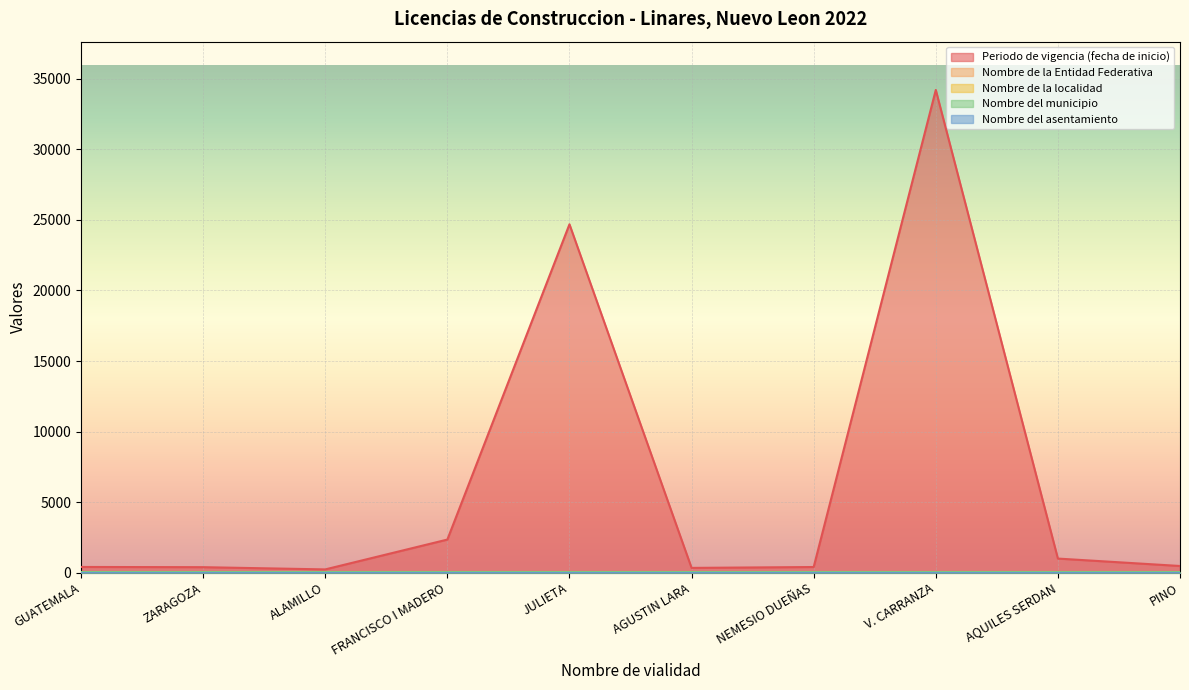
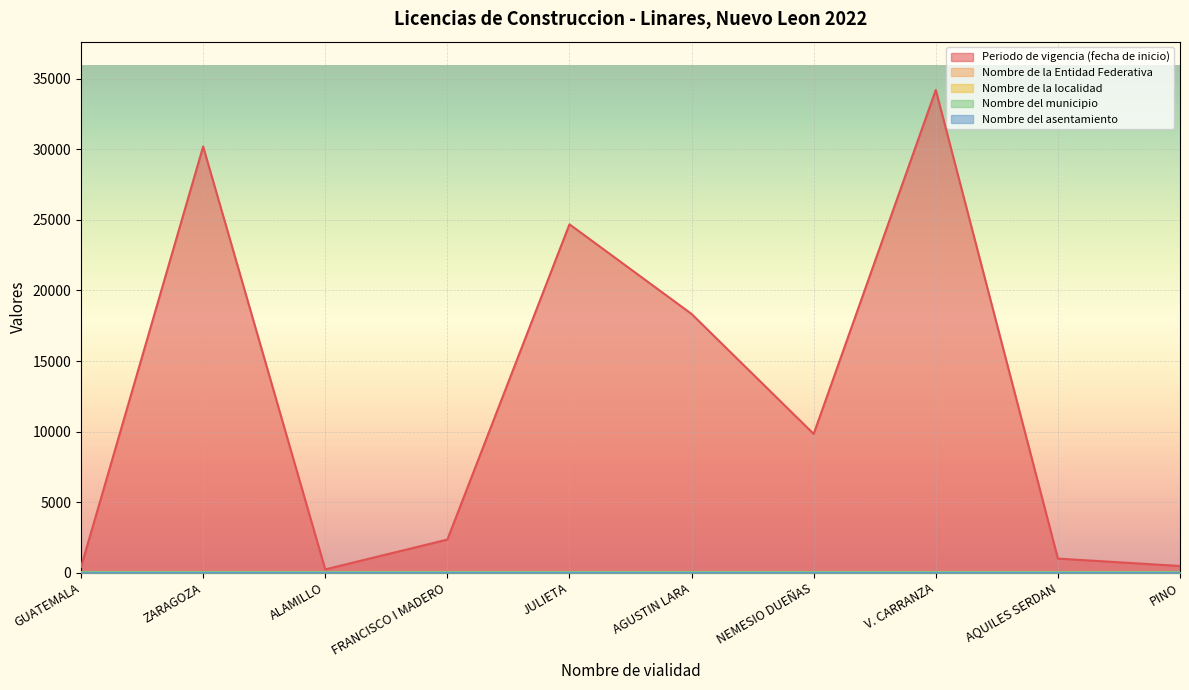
  {
    "Periodo de vigencia (fecha de inicio)": {
      "GUATEMALA": 400,
-     "ZARAGOZA": 400,
+     "ZARAGOZA": 30200,
      "ALAMILLO": 200,
      "FRANCISCO I MADERO": 2300,
      "JULIETA": 24700,
-     "AGUSTIN LARA": 300,
-     "NEMESIO DUEÑAS": 400,
+     "AGUSTIN LARA": 18300,
+     "NEMESIO DUEÑAS": 9800,
      "V. CARRANZA": 34200,
      "AQUILES SERDAN": 1000,
      "PINO": 500
    }
  }
